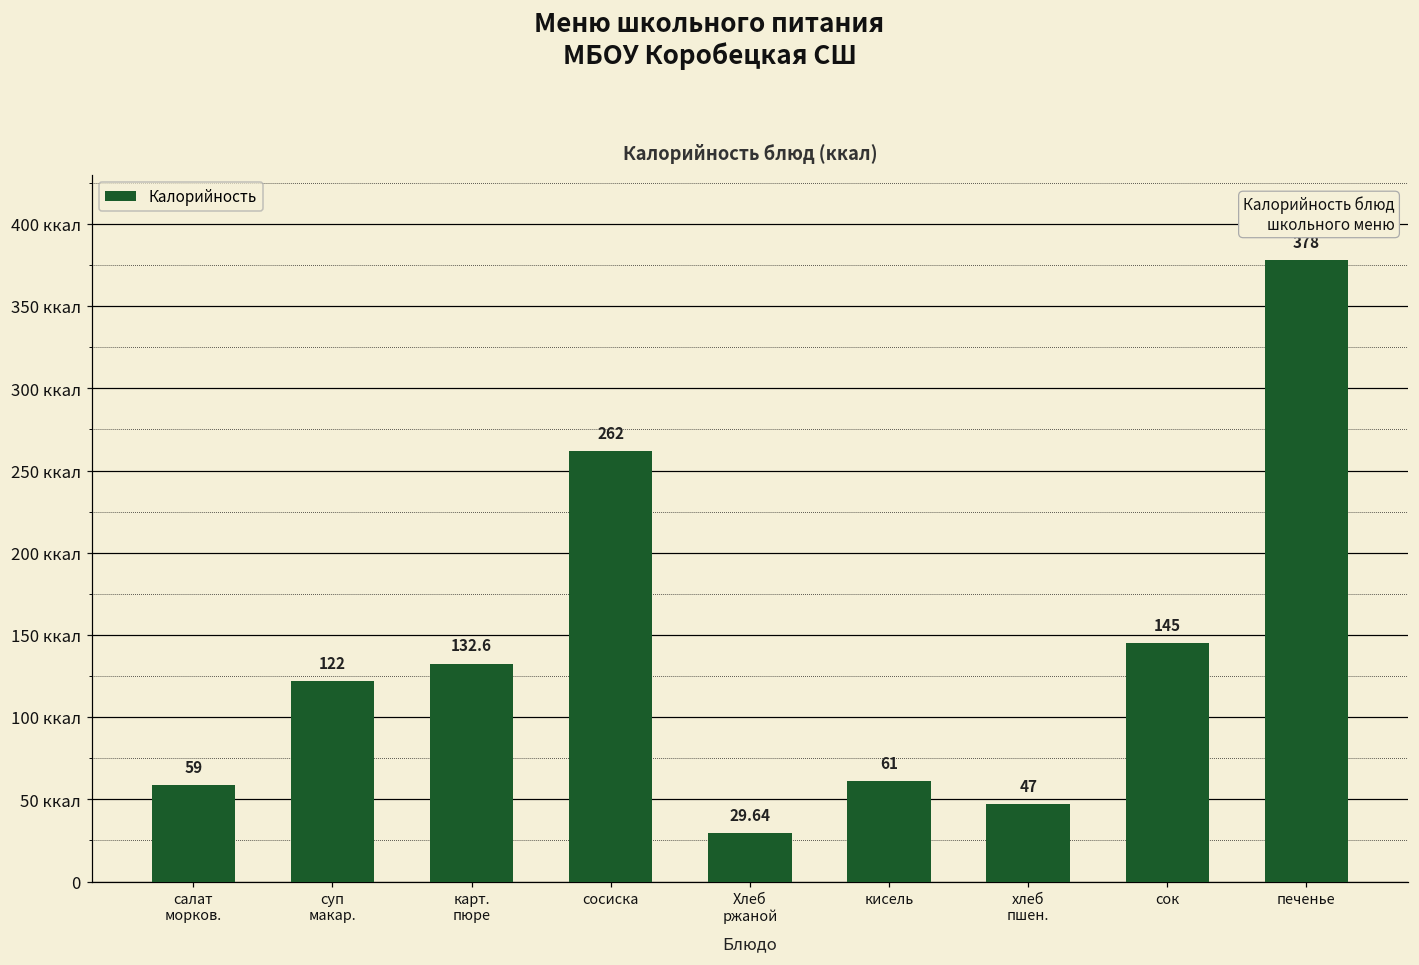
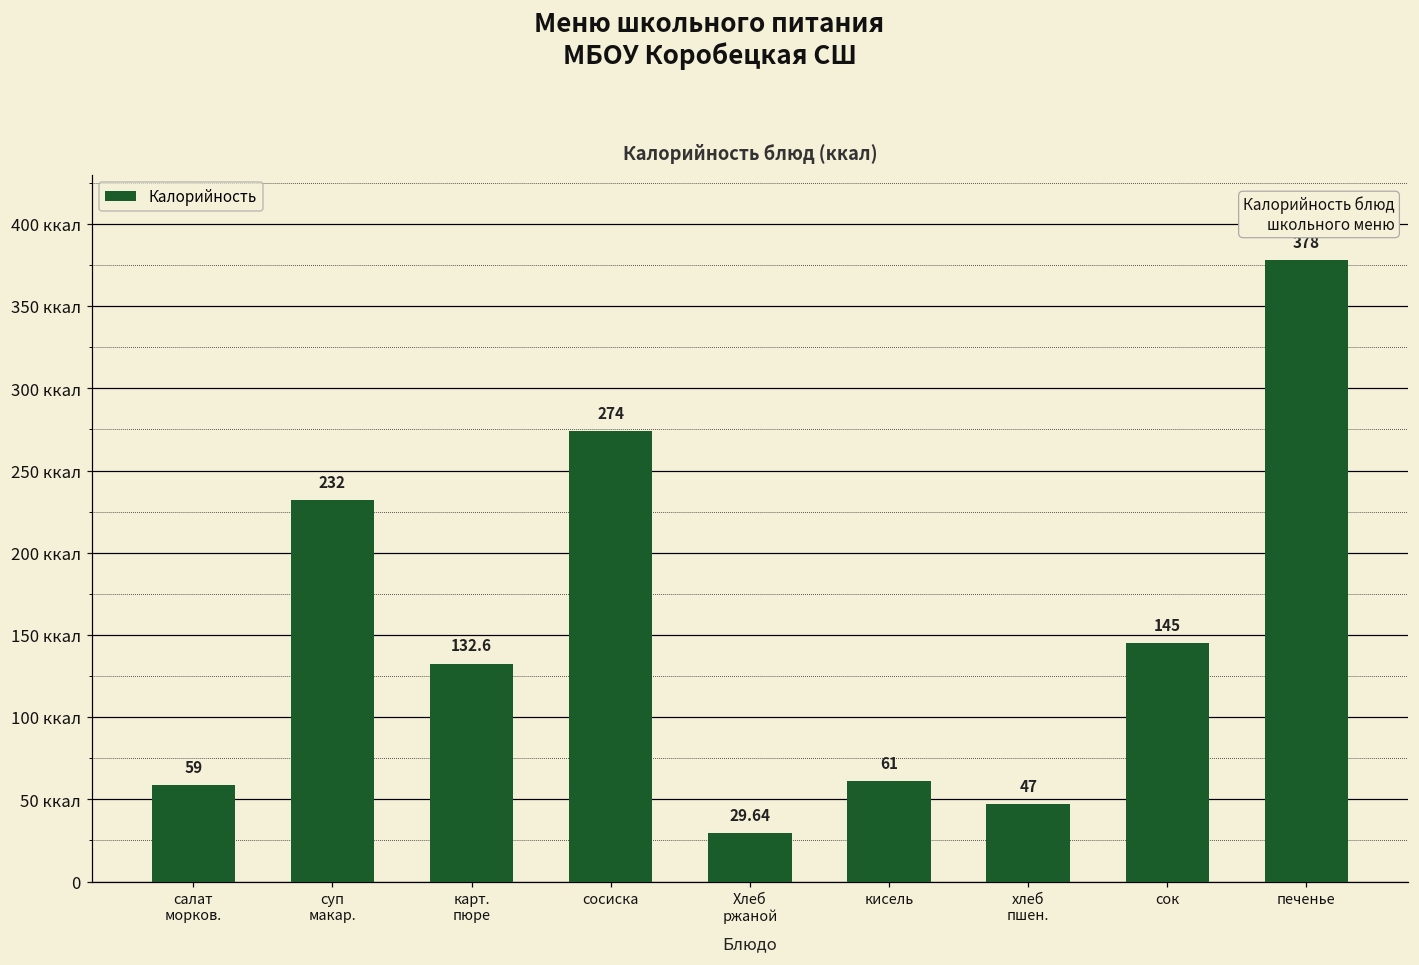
  {
    "салат морков.": 59,
-   "суп макар.": 122,
+   "суп макар.": 232,
    "карт. пюре": 132.6,
-   "сосиска": 262,
+   "сосиска": 274,
    "Хлеб ржаной": 29.64,
    "кисель": 61,
    "хлеб пшен.": 47,
    "сок": 145
  }
